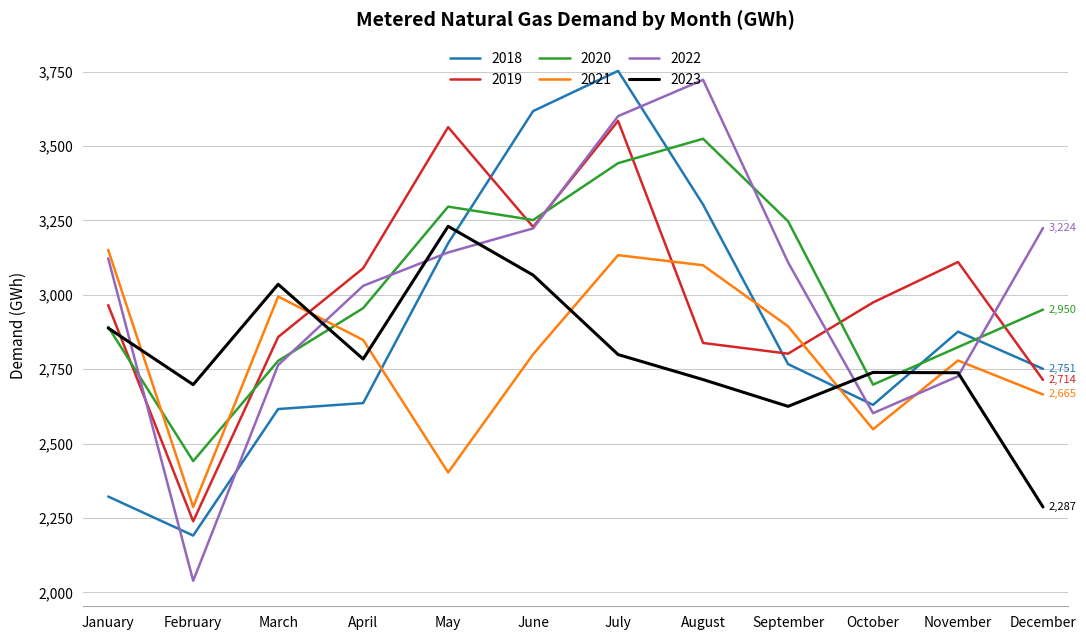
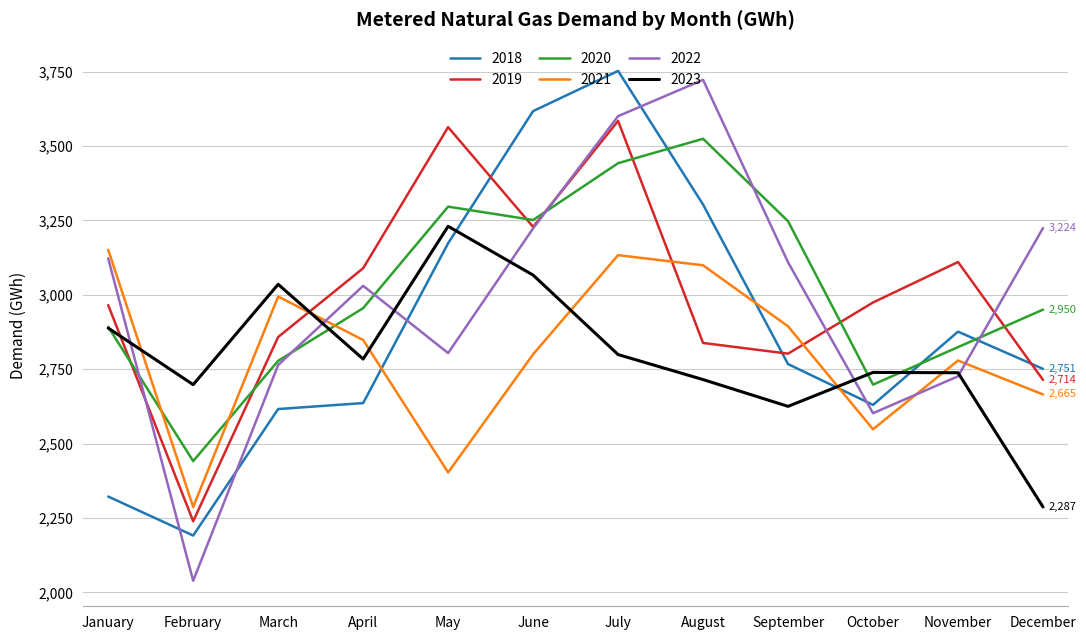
  {
    "2018": {
      "December": "2,751"
    },
    "2019": {
      "December": "2,714"
    },
    "2020": {
      "December": "2,950"
    },
    "2021": {
      "December": "2,665"
    },
    "2022": {
      "January": "3,120",
      "February": "2,040",
      "March": "2,760",
      "April": "3,030",
-     "May": "3,140",
+     "May": "2,800",
      "July": "3,600",
      "August": "3,720",
      "September": "3,110",
      "October": "2,600",
      "November": "2,730"
    },
    "2023": {
      "December": "2,287"
    }
  }
